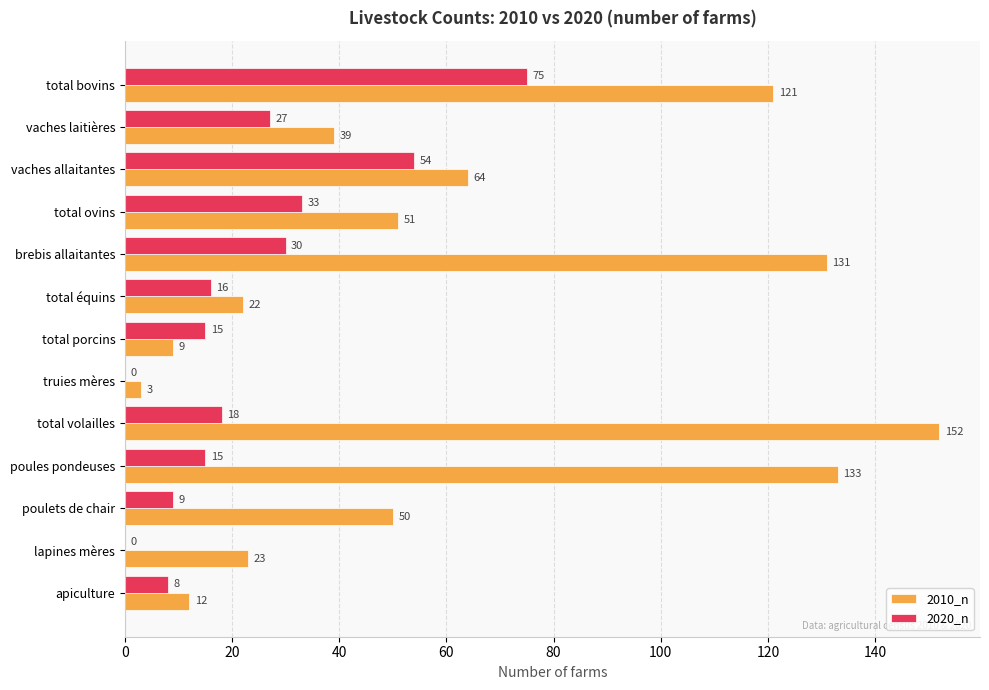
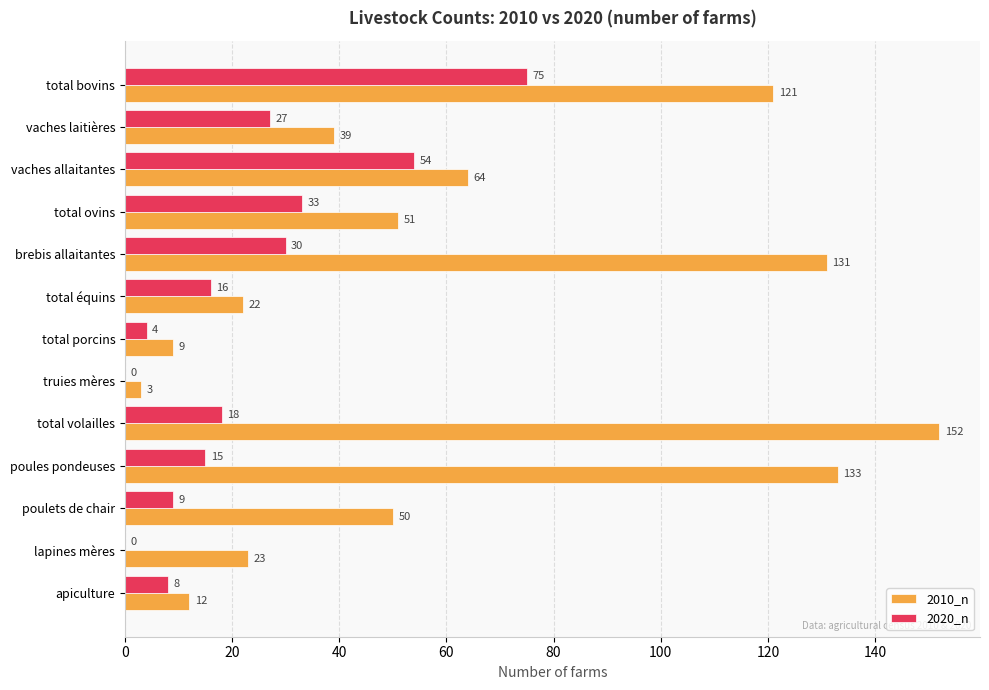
  {
    "2010_n": {
      "total bovins": 121,
      "vaches laitières": 39,
      "vaches allaitantes": 64,
      "total ovins": 51,
      "brebis allaitantes": 131,
      "total équins": 22,
      "total porcins": 9,
      "truies mères": 3,
      "total volailles": 152,
      "poules pondeuses": 133,
      "poulets de chair": 50,
      "lapines mères": 23,
      "apiculture": 12
    },
    "2020_n": {
      "total bovins": 75,
      "vaches laitières": 27,
      "vaches allaitantes": 54,
      "total ovins": 33,
      "brebis allaitantes": 30,
      "total équins": 16,
-     "total porcins": 15,
+     "total porcins": 4,
      "truies mères": 0,
      "total volailles": 18,
      "poules pondeuses": 15,
      "poulets de chair": 9,
      "lapines mères": 0,
      "apiculture": 8
    }
  }
